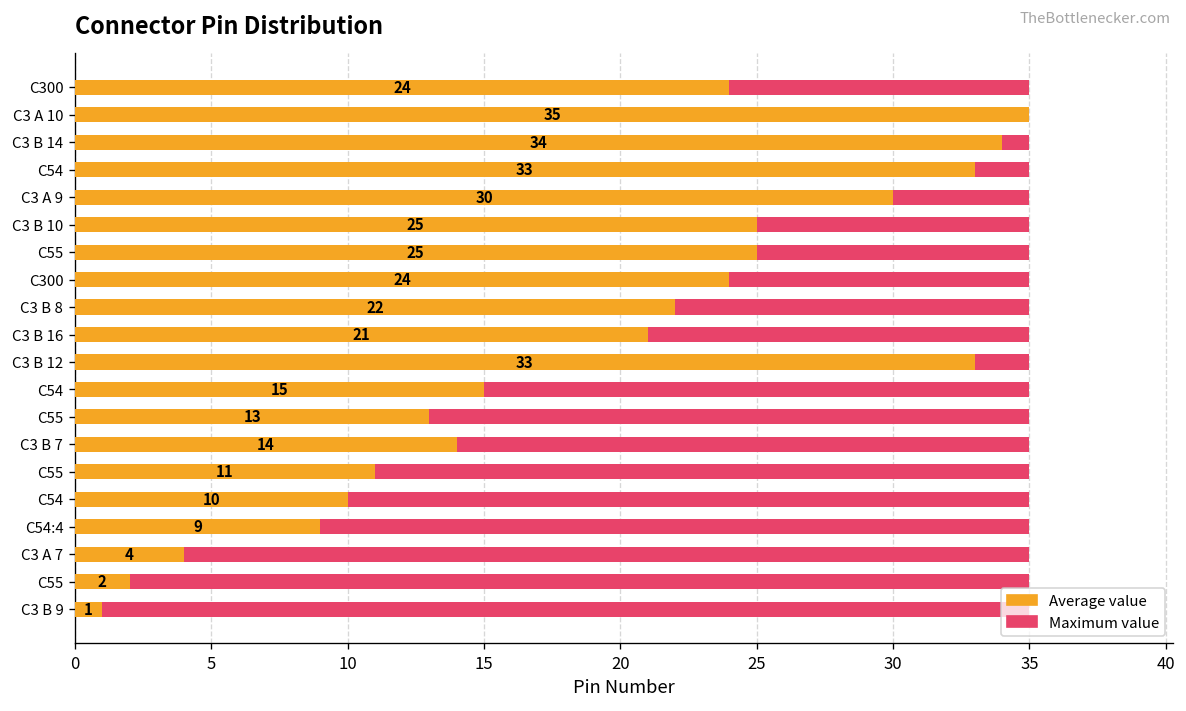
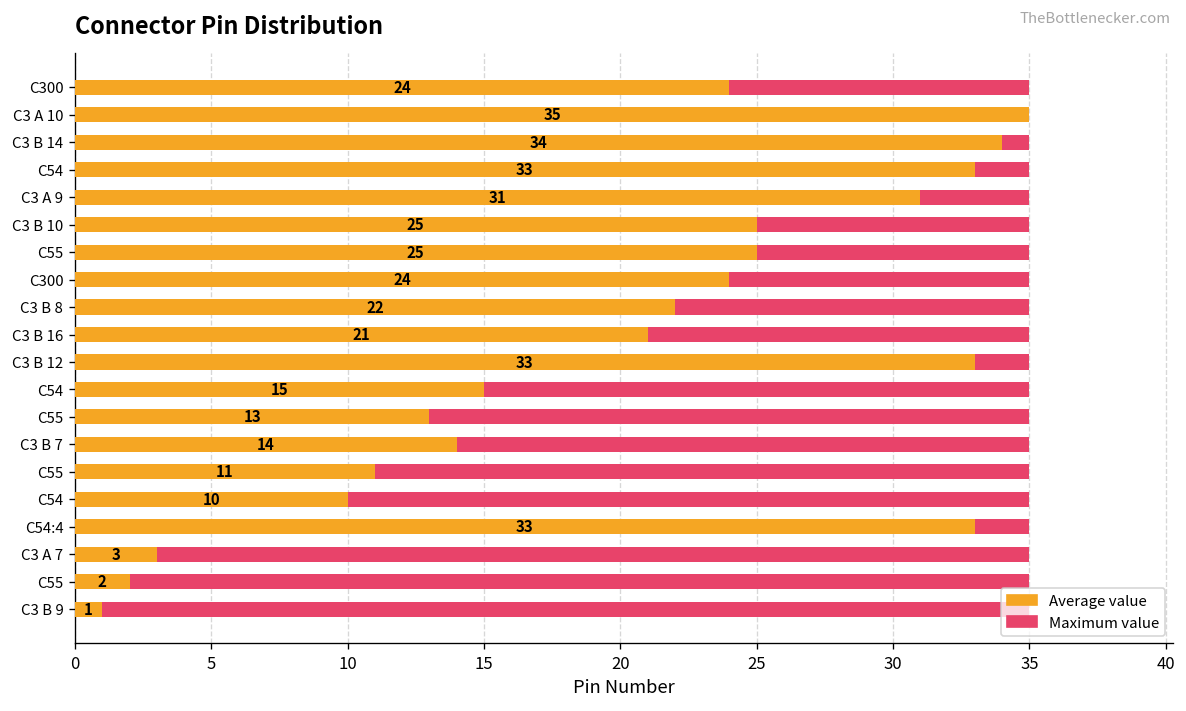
  {
    "Maximum value": {
      "C3 A 10": 35
    },
    "Average value": {
      "C3 A 10": 35,
-     "C3 A 9": 30,
-     "C54:4": 9,
-     "C3 A 7": 4
+     "C3 A 9": 31,
+     "C54:4": 33,
+     "C3 A 7": 3
    }
  }
